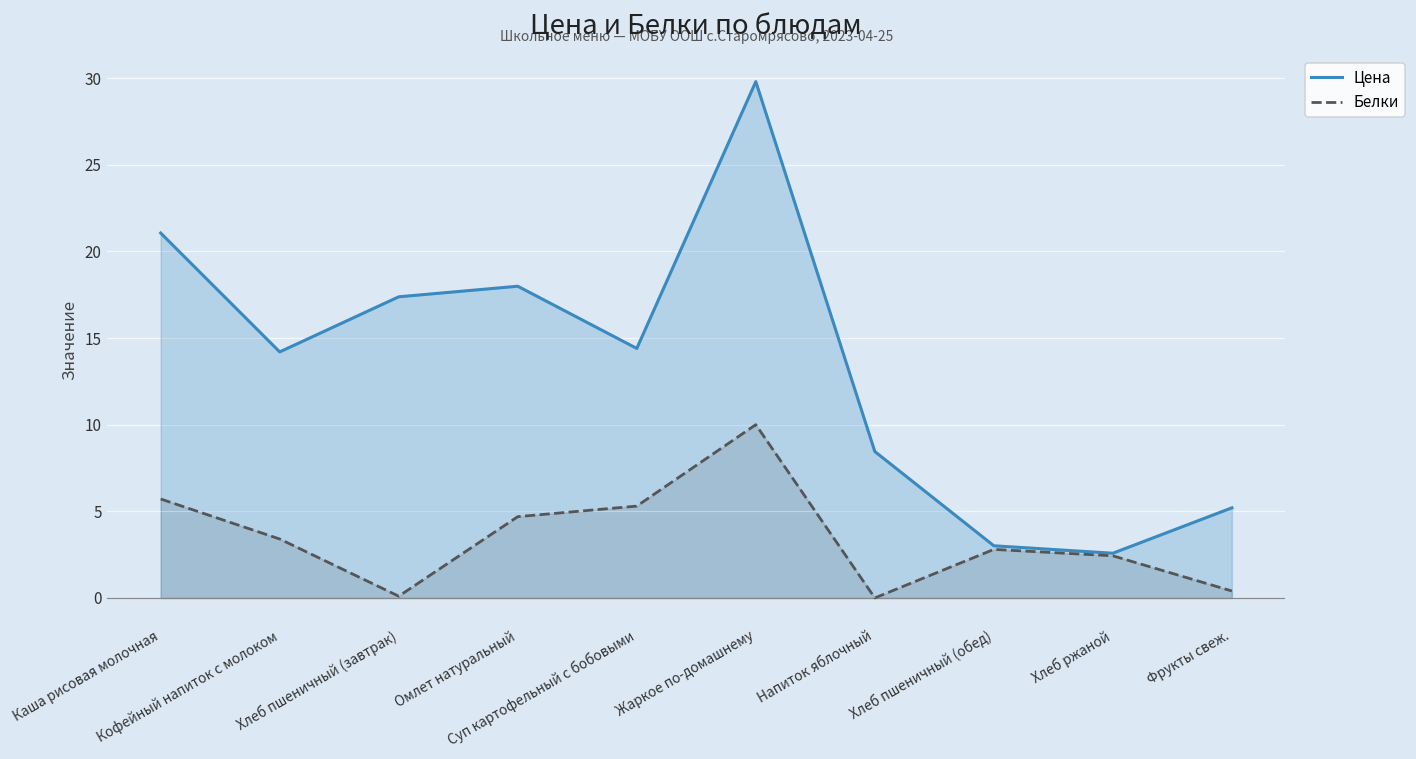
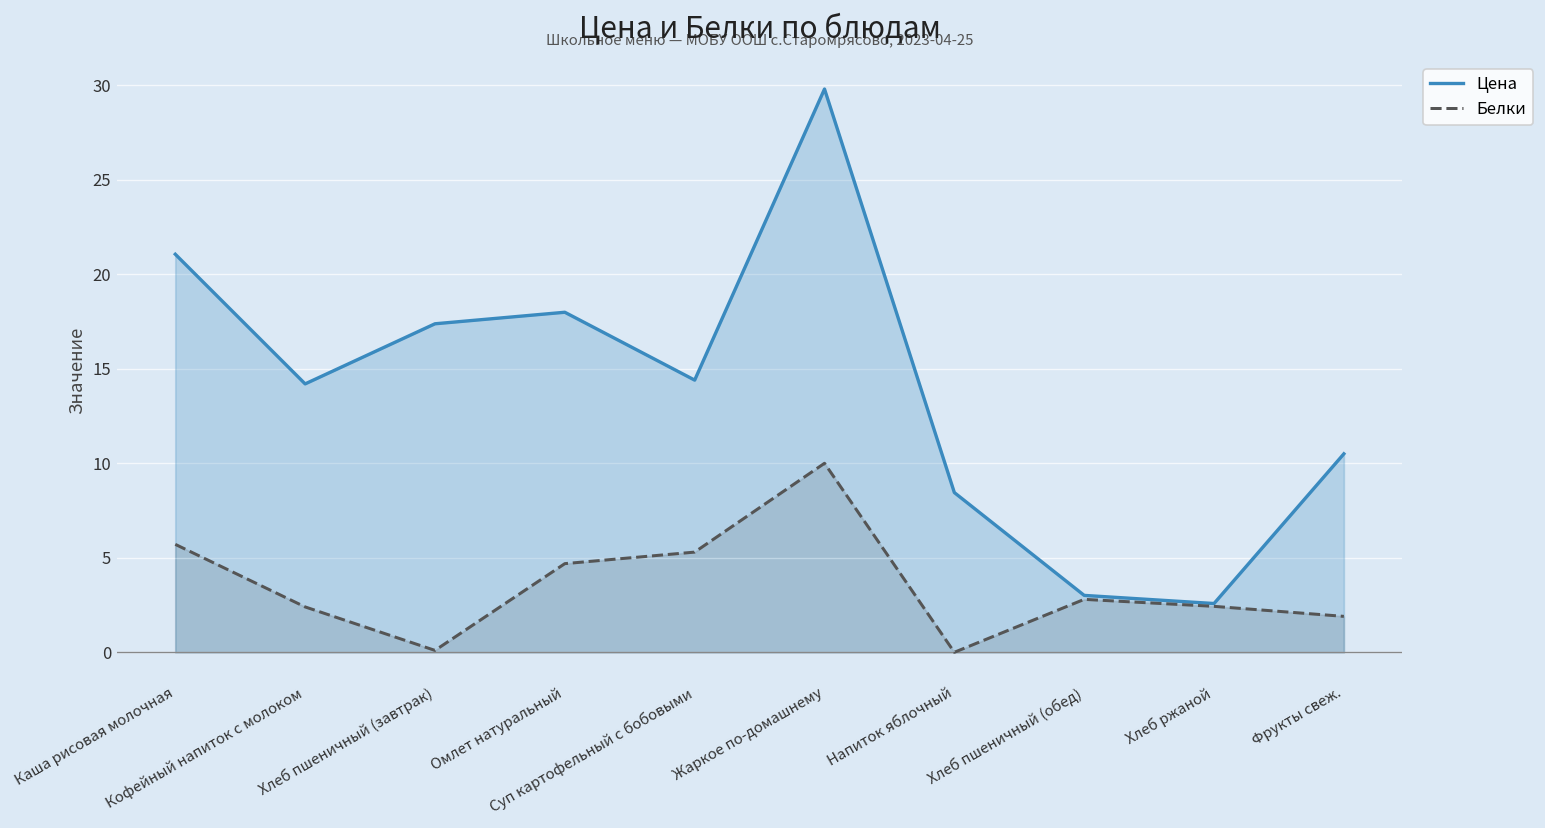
  {
    "Цена": {
      "Каша рисовая молочная": 21.1,
      "Кофейный напиток с молоком": 14.2,
      "Хлеб пшеничный (завтрак)": 17.4,
      "Омлет натуральный": 18.0,
      "Суп картофельный с бобовыми": 14.4,
      "Жаркое по-домашнему": 29.8,
      "Напиток яблочный": 8.5,
      "Хлеб пшеничный (обед)": 3.0,
-     "Фрукты свеж.": 5.2
+     "Фрукты свеж.": 10.5
    },
    "Белки": {
      "Каша рисовая молочная": 5.7,
-     "Кофейный напиток с молоком": 3.4,
+     "Кофейный напиток с молоком": 2.4,
      "Хлеб пшеничный (завтрак)": 0.1,
      "Омлет натуральный": 4.7,
      "Суп картофельный с бобовыми": 5.3,
      "Жаркое по-домашнему": 10.0,
      "Напиток яблочный": 0.0,
      "Хлеб пшеничный (обед)": 2.8,
-     "Фрукты свеж.": 0.4
+     "Фрукты свеж.": 1.9
    }
  }
